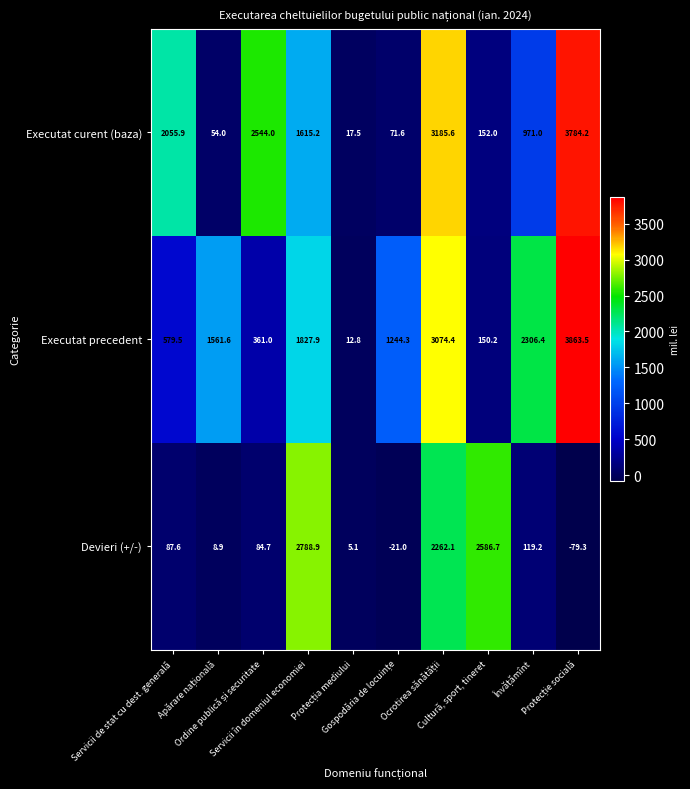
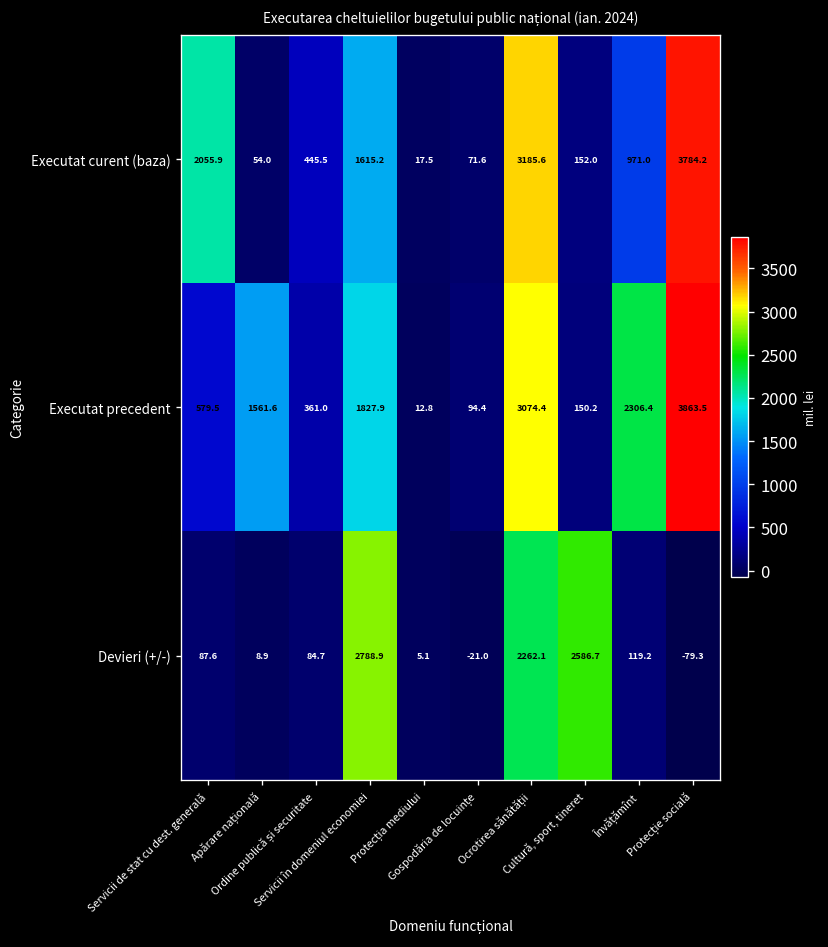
  {
    "Executat curent (baza)": {
      "Servicii de stat cu dest. generală": 2055.9,
      "Apărare națională": 54.0,
-     "Ordine publică și securitate": 2544.0,
+     "Ordine publică și securitate": 445.5,
      "Servicii în domeniul economiei": 1615.2,
      "Protecția mediului": 17.5,
      "Gospodăria de locuințe": 71.6,
      "Ocrotirea sănătății": 3185.6,
      "Cultură, sport, tineret": 152.0,
      "Învățămînt": 971.0,
      "Protecție socială": 3784.2
    },
    "Executat precedent": {
      "Servicii de stat cu dest. generală": 579.5,
      "Apărare națională": 1561.6,
      "Ordine publică și securitate": 361.0,
      "Servicii în domeniul economiei": 1827.9,
      "Protecția mediului": 12.8,
-     "Gospodăria de locuințe": 1244.3,
+     "Gospodăria de locuințe": 94.4,
      "Ocrotirea sănătății": 3074.4,
      "Cultură, sport, tineret": 150.2,
      "Învățămînt": 2306.4,
      "Protecție socială": 3863.5
    },
    "Devieri (+/-)": {
      "Servicii de stat cu dest. generală": 87.6,
      "Apărare națională": 8.9,
      "Ordine publică și securitate": 84.7,
      "Servicii în domeniul economiei": 2788.9,
      "Protecția mediului": 5.1,
      "Gospodăria de locuințe": -21.0,
      "Ocrotirea sănătății": 2262.1,
      "Cultură, sport, tineret": 2586.7,
      "Învățămînt": 119.2,
      "Protecție socială": -79.3
    }
  }
